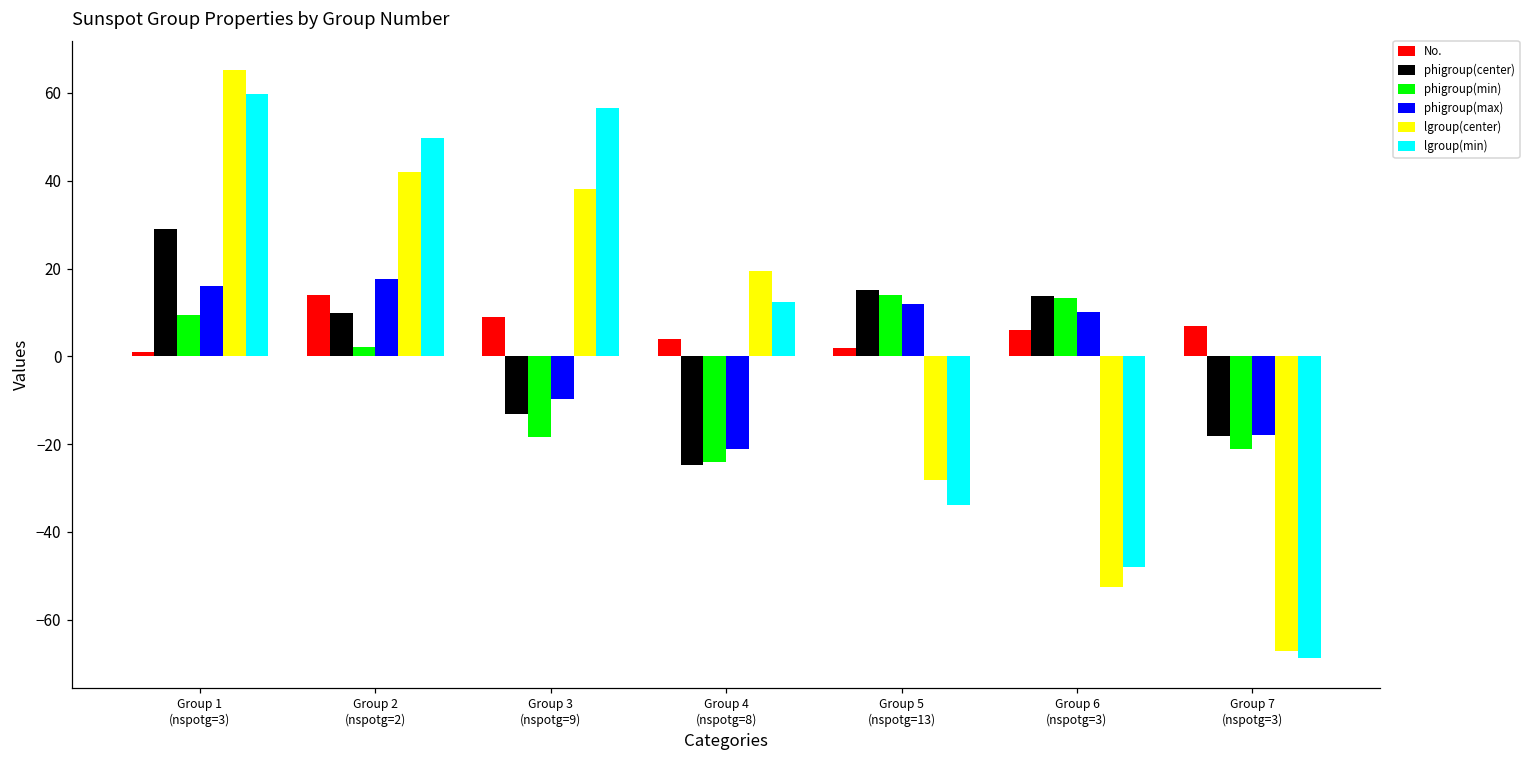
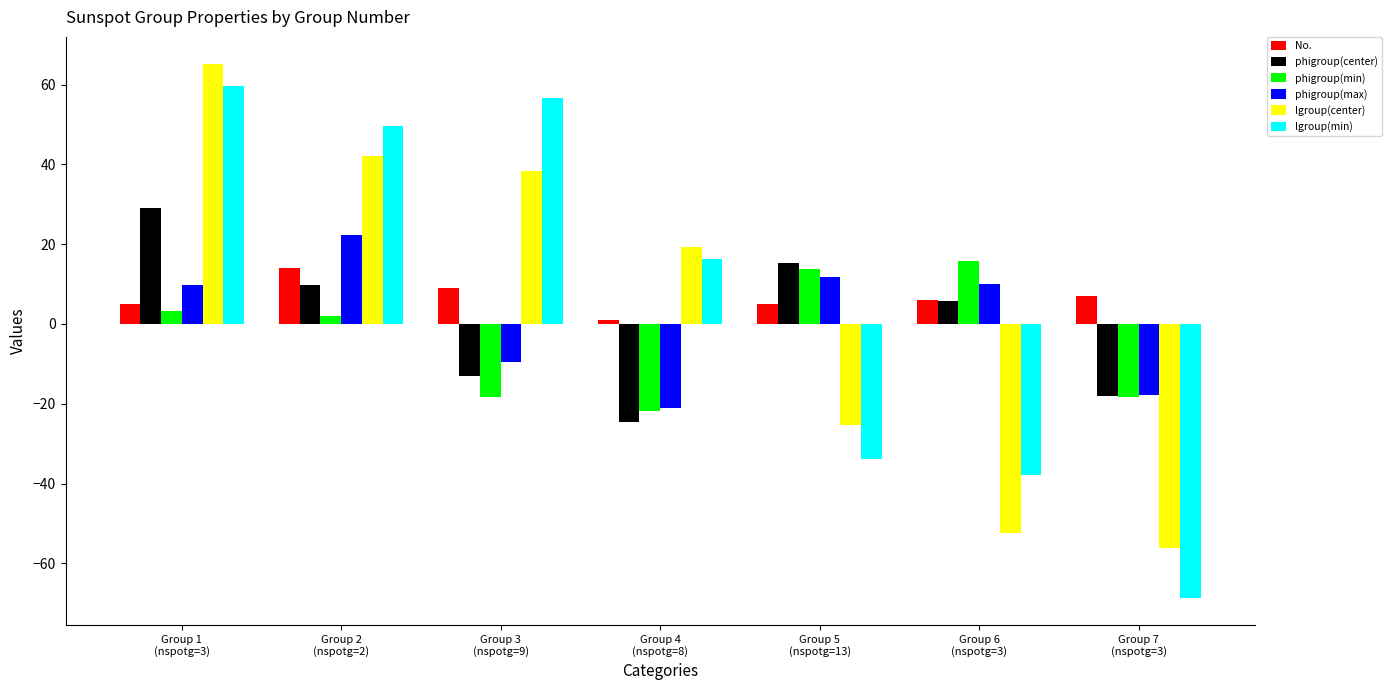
  {
    "No.": {
-     "Group 1 (nspotg=3)": 1,
+     "Group 1 (nspotg=3)": 5,
      "Group 2 (nspotg=2)": 14,
      "Group 3 (nspotg=9)": 9,
-     "Group 4 (nspotg=8)": 4,
-     "Group 5 (nspotg=13)": 2,
+     "Group 4 (nspotg=8)": 1,
+     "Group 5 (nspotg=13)": 5,
      "Group 6 (nspotg=3)": 6,
      "Group 7 (nspotg=3)": 7
    },
    "phigroup(center)": {
      "Group 1 (nspotg=3)": 29,
      "Group 2 (nspotg=2)": 10,
      "Group 3 (nspotg=9)": -13,
      "Group 4 (nspotg=8)": -25,
      "Group 5 (nspotg=13)": 15,
-     "Group 6 (nspotg=3)": 14,
+     "Group 6 (nspotg=3)": 6,
      "Group 7 (nspotg=3)": -18
    },
    "phigroup(min)": {
-     "Group 1 (nspotg=3)": 9,
+     "Group 1 (nspotg=3)": 3,
      "Group 2 (nspotg=2)": 2,
      "Group 3 (nspotg=9)": -18,
-     "Group 4 (nspotg=8)": -24,
+     "Group 4 (nspotg=8)": -22,
      "Group 5 (nspotg=13)": 14,
-     "Group 6 (nspotg=3)": 13,
-     "Group 7 (nspotg=3)": -21
+     "Group 6 (nspotg=3)": 16,
+     "Group 7 (nspotg=3)": -18
    },
    "phigroup(max)": {
-     "Group 1 (nspotg=3)": 16,
-     "Group 2 (nspotg=2)": 18,
+     "Group 1 (nspotg=3)": 10,
+     "Group 2 (nspotg=2)": 22,
      "Group 3 (nspotg=9)": -10,
      "Group 4 (nspotg=8)": -21,
      "Group 5 (nspotg=13)": 12,
      "Group 6 (nspotg=3)": 10,
      "Group 7 (nspotg=3)": -18
    },
    "lgroup(center)": {
      "Group 1 (nspotg=3)": 65,
      "Group 2 (nspotg=2)": 42,
      "Group 3 (nspotg=9)": 38,
      "Group 4 (nspotg=8)": 19,
-     "Group 5 (nspotg=13)": -28,
+     "Group 5 (nspotg=13)": -25,
      "Group 6 (nspotg=3)": -52,
-     "Group 7 (nspotg=3)": -67
+     "Group 7 (nspotg=3)": -56
    },
    "lgroup(min)": {
      "Group 1 (nspotg=3)": 60,
      "Group 2 (nspotg=2)": 50,
      "Group 3 (nspotg=9)": 57,
-     "Group 4 (nspotg=8)": 12,
+     "Group 4 (nspotg=8)": 16,
      "Group 5 (nspotg=13)": -34,
-     "Group 6 (nspotg=3)": -48,
+     "Group 6 (nspotg=3)": -38,
      "Group 7 (nspotg=3)": -69
    }
  }
